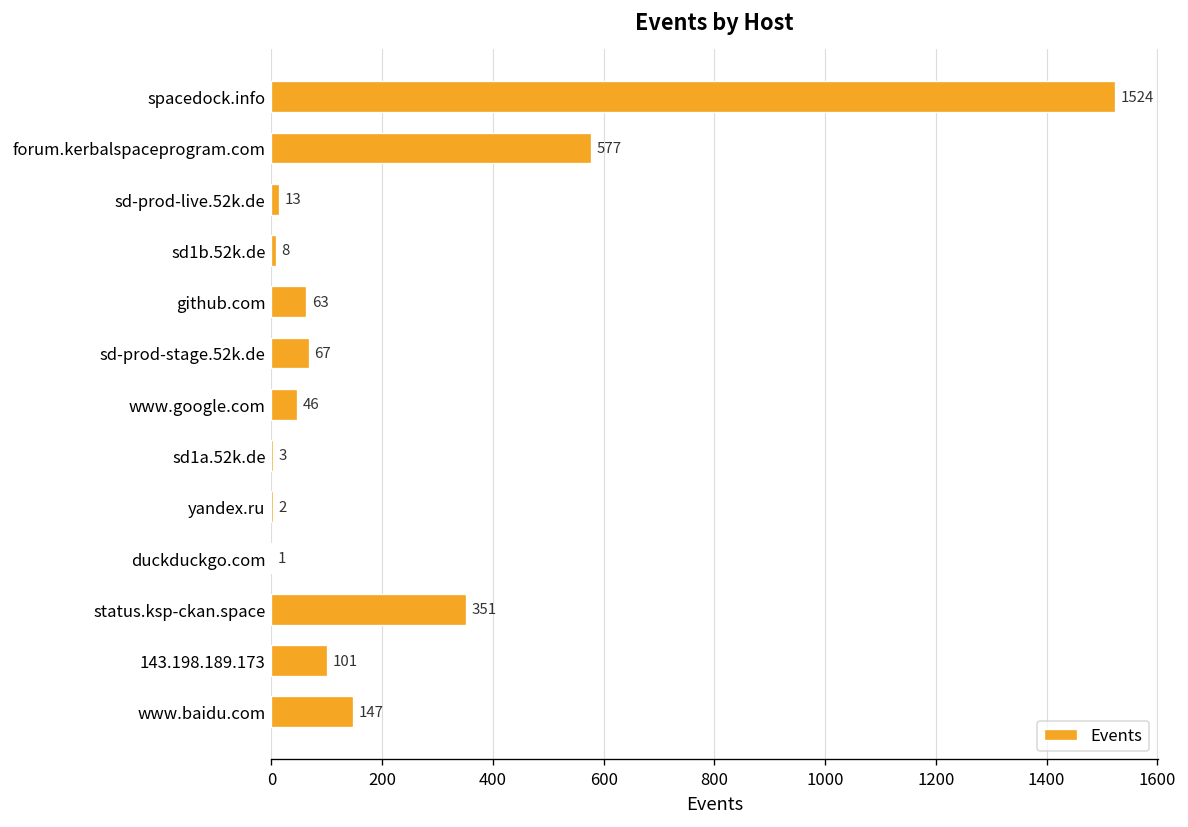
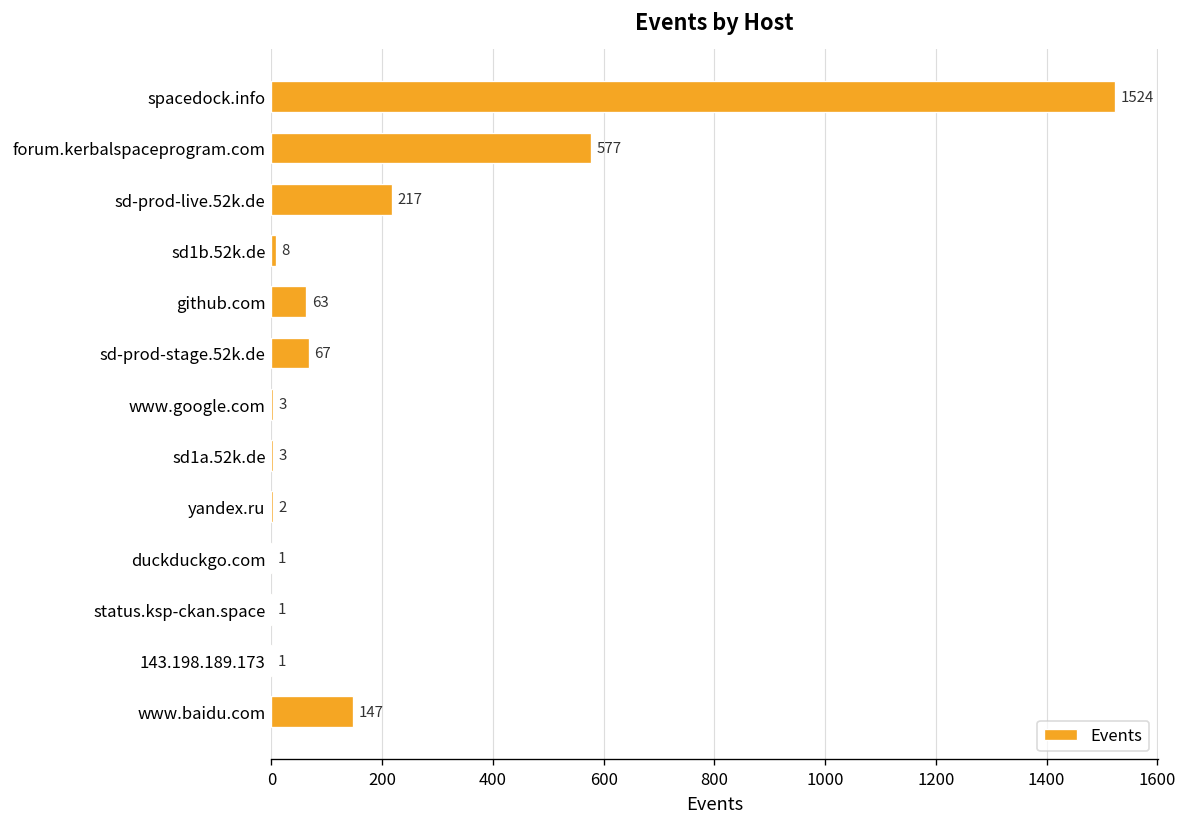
  {
    "spacedock.info": 1524,
    "forum.kerbalspaceprogram.com": 577,
-   "sd-prod-live.52k.de": 13,
+   "sd-prod-live.52k.de": 217,
    "sd1b.52k.de": 8,
    "github.com": 63,
    "sd-prod-stage.52k.de": 67,
-   "www.google.com": 46,
+   "www.google.com": 3,
    "sd1a.52k.de": 3,
    "yandex.ru": 2,
    "duckduckgo.com": 1,
-   "status.ksp-ckan.space": 351,
-   "143.198.189.173": 101,
+   "status.ksp-ckan.space": 1,
+   "143.198.189.173": 1,
    "www.baidu.com": 147
  }
